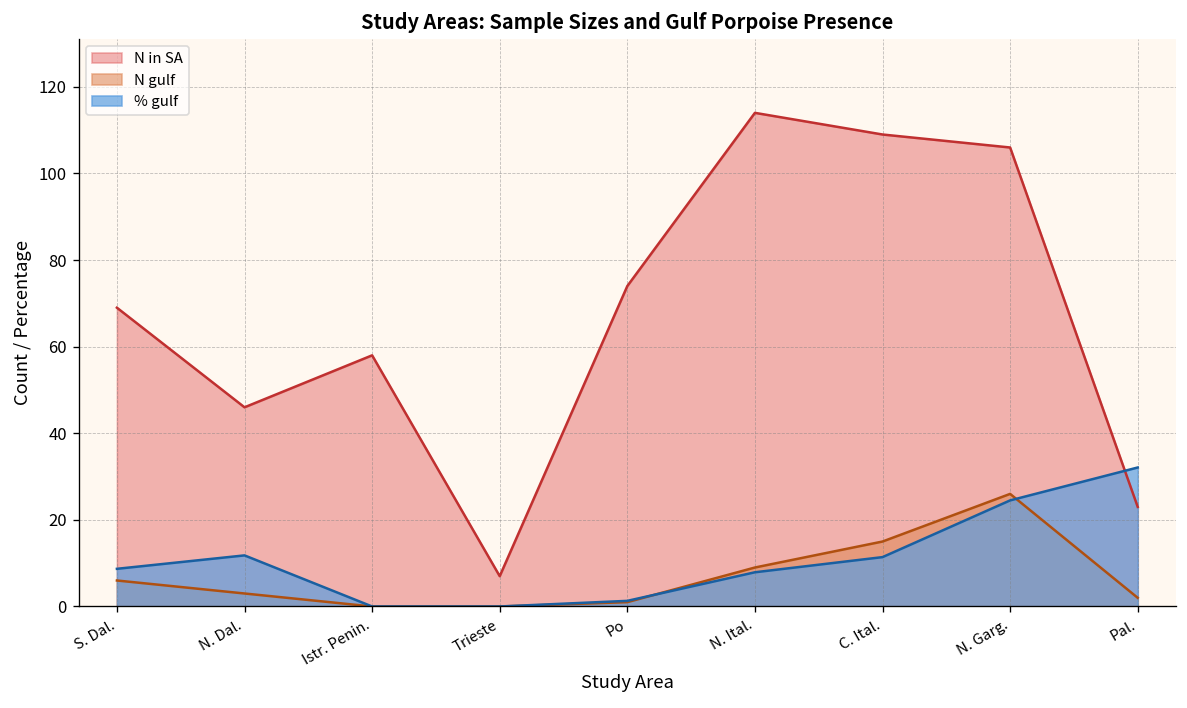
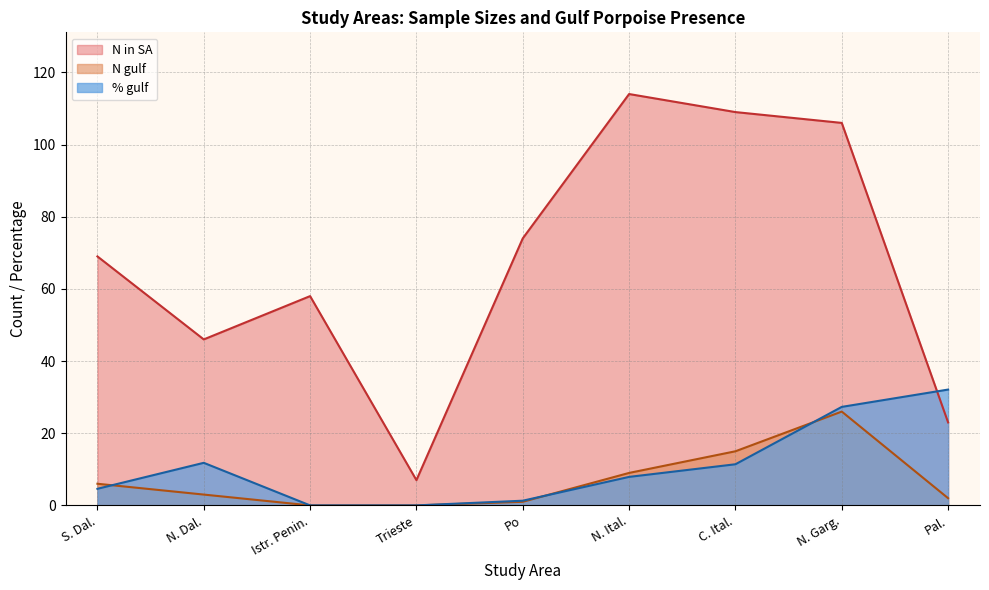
  {
    "% gulf": {
-     "S. Dal.": 9,
+     "S. Dal.": 5,
      "N. Dal.": 12,
      "N. Ital.": 8,
      "C. Ital.": 11,
-     "N. Garg.": 25,
+     "N. Garg.": 27,
      "Pal.": 32
    }
  }
